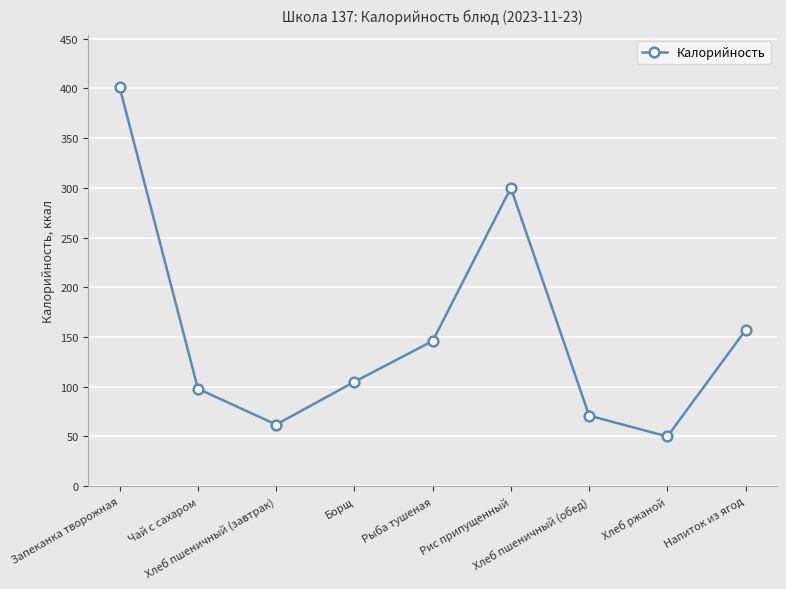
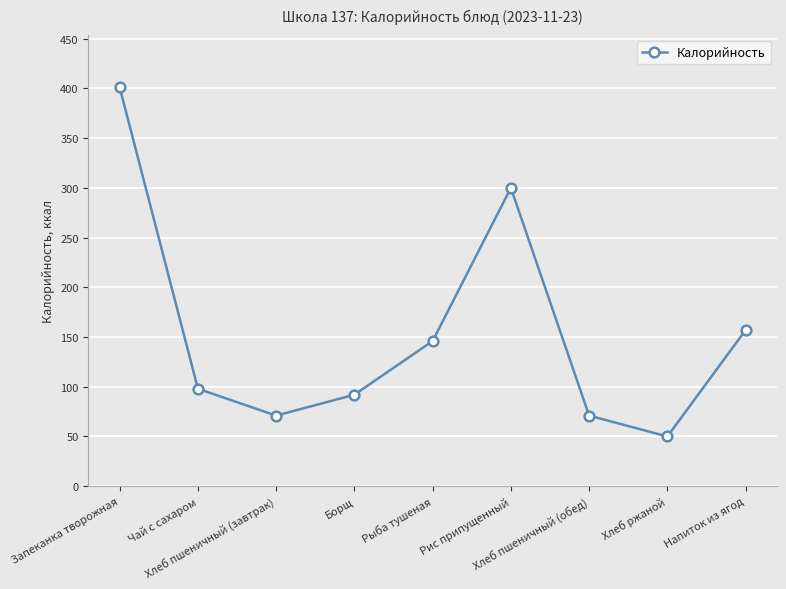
  {
    "Запеканка творожная": 400,
    "Чай с сахаром": 100,
-   "Хлеб пшеничный (завтрак)": 60,
-   "Борщ": 110,
+   "Хлеб пшеничный (завтрак)": 70,
+   "Борщ": 90,
    "Рыба тушеная": 150,
    "Рис припущенный": 300,
    "Хлеб пшеничный (обед)": 70,
    "Хлеб ржаной": 50,
    "Напиток из ягод": 160
  }
